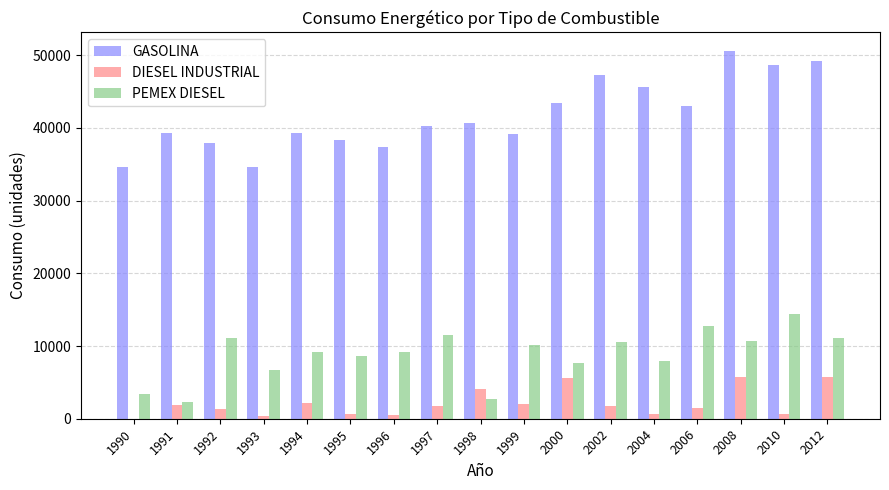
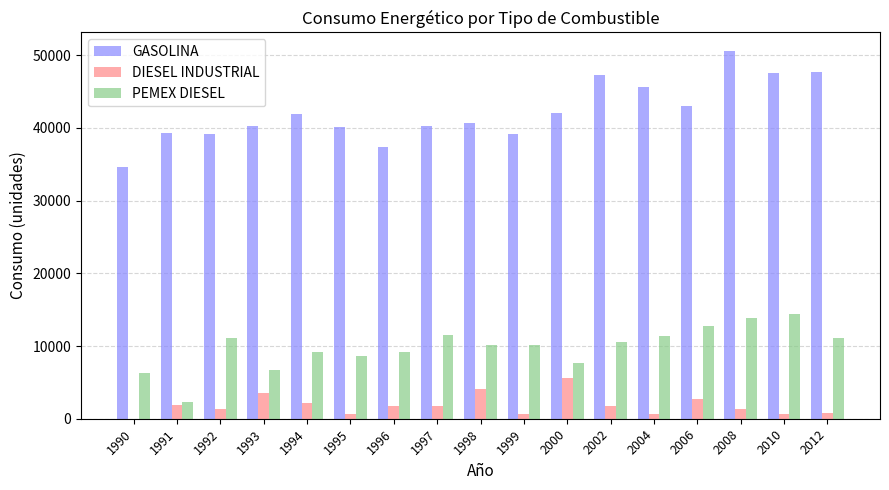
  {
    "GASOLINA": {
      "1990": 35000,
      "1991": 39000,
-     "1992": 38000,
-     "1993": 35000,
-     "1994": 39000,
-     "1995": 38000,
+     "1992": 39000,
+     "1993": 40000,
+     "1994": 42000,
+     "1995": 40000,
      "1996": 37000,
      "1997": 40000,
      "1998": 41000,
      "1999": 39000,
-     "2000": 43000,
+     "2000": 42000,
      "2002": 47000,
      "2004": 46000,
      "2006": 43000,
      "2008": 51000,
-     "2010": 49000,
-     "2012": 49000
+     "2010": 48000,
+     "2012": 48000
    },
    "DIESEL INDUSTRIAL": {
      "1990": 0,
      "1991": 2000,
      "1992": 1000,
-     "1993": 0,
+     "1993": 4000,
      "1994": 2000,
      "1995": 1000,
-     "1996": 1000,
+     "1996": 2000,
      "1997": 2000,
      "1998": 4000,
-     "1999": 2000,
+     "1999": 1000,
      "2000": 6000,
      "2002": 2000,
      "2004": 1000,
-     "2006": 2000,
-     "2008": 6000,
+     "2006": 3000,
+     "2008": 1000,
      "2010": 1000,
-     "2012": 6000
+     "2012": 1000
    },
    "PEMEX DIESEL": {
-     "1990": 3000,
+     "1990": 6000,
      "1991": 2000,
      "1992": 11000,
      "1993": 7000,
      "1994": 9000,
      "1995": 9000,
      "1996": 9000,
      "1997": 12000,
-     "1998": 3000,
+     "1998": 10000,
      "1999": 10000,
      "2000": 8000,
      "2002": 11000,
-     "2004": 8000,
+     "2004": 11000,
      "2006": 13000,
-     "2008": 11000,
+     "2008": 14000,
      "2010": 14000,
      "2012": 11000
    }
  }
